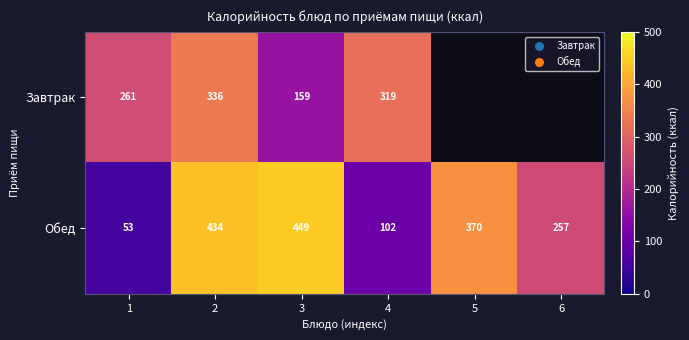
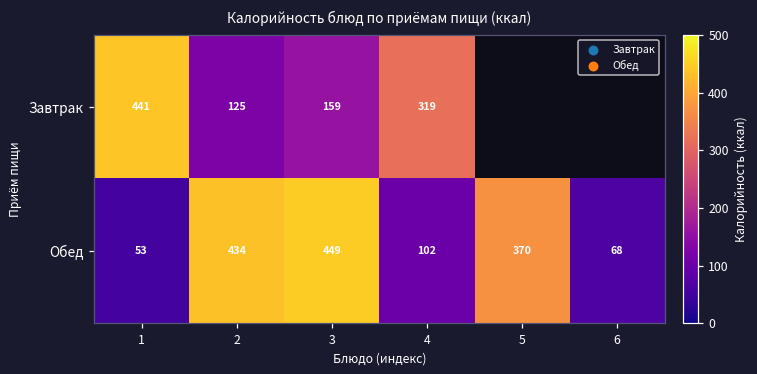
  {
    "Завтрак": {
-     "1": 261,
-     "2": 336,
+     "1": 441,
+     "2": 125,
      "3": 159,
      "4": 319
    },
    "Обед": {
      "1": 53,
      "2": 434,
      "3": 449,
      "4": 102,
      "5": 370,
-     "6": 257
+     "6": 68
    }
  }
